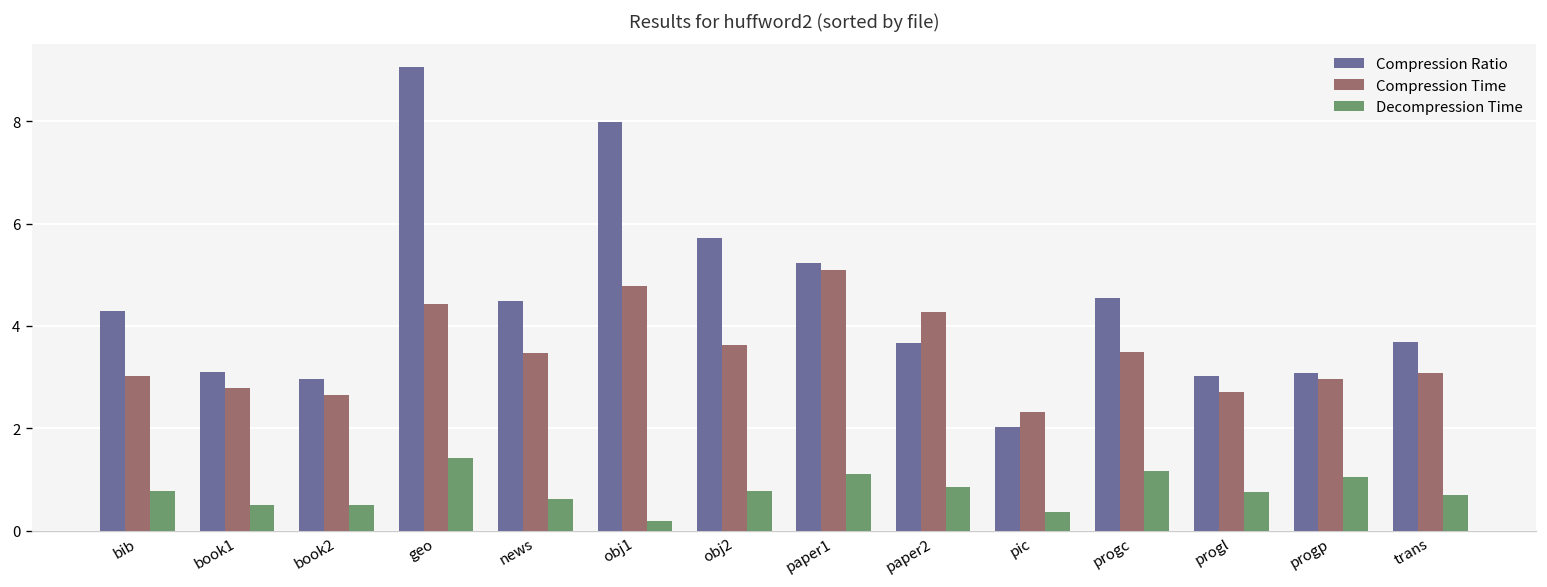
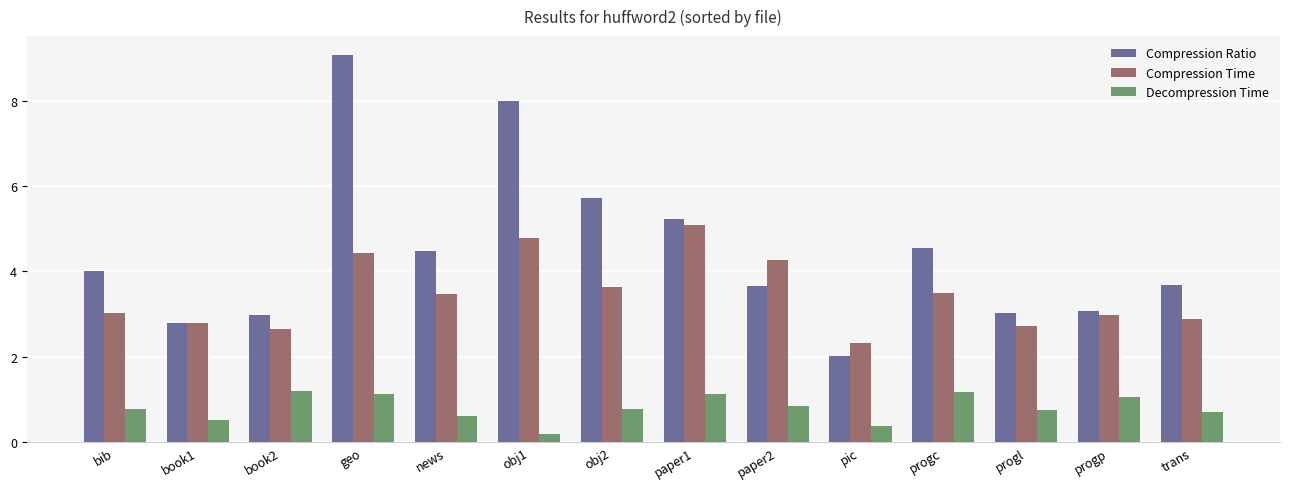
  {
    "Compression Ratio": {
-     "bib": 4.3,
-     "book1": 3.1,
+     "bib": 4.0,
+     "book1": 2.8,
      "book2": 3.0,
      "geo": 9.1,
      "news": 4.5,
      "obj1": 8.0,
      "obj2": 5.7,
      "paper1": 5.2,
      "paper2": 3.7,
      "pic": 2.0,
      "progc": 4.6,
      "progl": 3.0,
      "progp": 3.1,
      "trans": 3.7
    },
    "Compression Time": {
      "bib": 3.0,
      "book1": 2.8,
      "book2": 2.7,
      "geo": 4.4,
      "news": 3.5,
      "obj1": 4.8,
      "obj2": 3.6,
      "paper1": 5.1,
      "paper2": 4.3,
      "pic": 2.3,
      "progc": 3.5,
      "progl": 2.7,
      "progp": 3.0,
-     "trans": 3.1
+     "trans": 2.9
    },
    "Decompression Time": {
      "bib": 0.8,
      "book1": 0.5,
-     "book2": 0.5,
-     "geo": 1.4,
+     "book2": 1.2,
+     "geo": 1.1,
      "news": 0.6,
      "obj1": 0.2,
      "obj2": 0.8,
      "paper1": 1.1,
      "paper2": 0.9,
      "pic": 0.4,
      "progc": 1.2,
      "progl": 0.8,
      "progp": 1.1,
      "trans": 0.7
    }
  }
